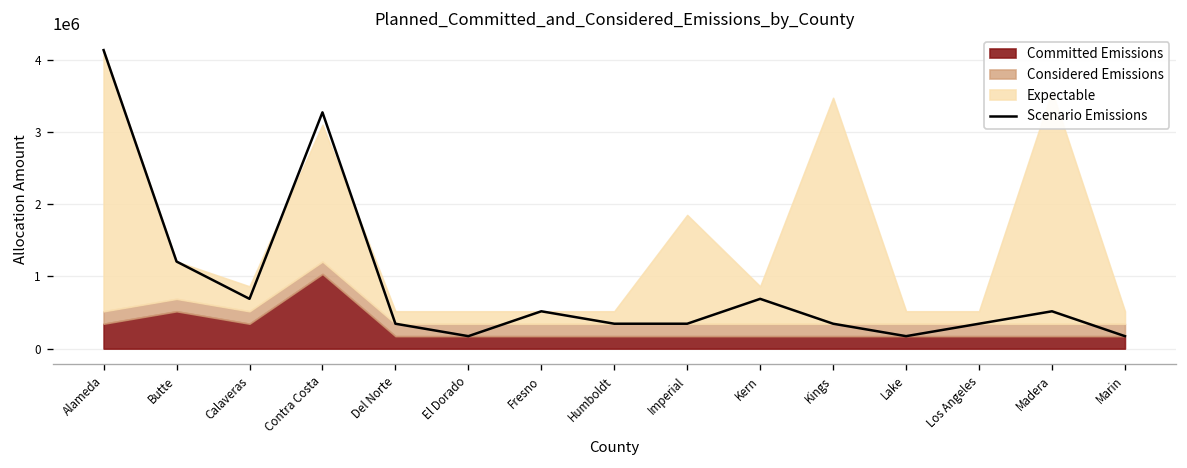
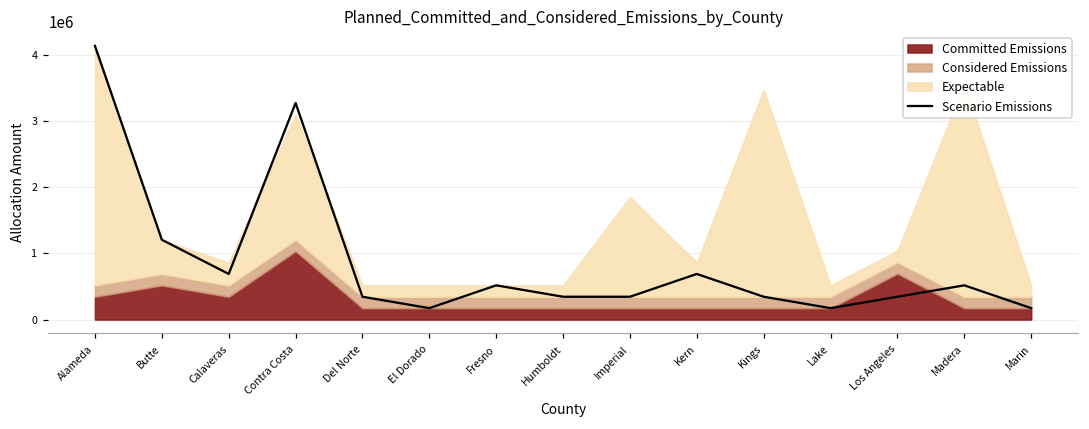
  {
    "Committed Emissions": {
      "Alameda": 300000,
      "Butte": 500000,
      "Calaveras": 300000,
      "Contra Costa": 1000000,
      "Del Norte": 200000,
      "Fresno": 200000,
      "Humboldt": 200000,
      "Imperial": 200000,
      "Kern": 200000,
      "Kings": 200000,
-     "Los Angeles": 200000,
+     "Los Angeles": 700000,
      "Madera": 200000
    },
    "Scenario Emissions": {
      "Calaveras": 700000,
      "Contra Costa": 3300000,
      "Kern": 700000,
      "Madera": 500000
    },
    "Considered Emissions": {
      "Alameda": 200000,
      "Butte": 200000,
      "Calaveras": 200000,
      "Contra Costa": 200000,
      "El Dorado": 200000,
      "Fresno": 200000,
      "Kern": 200000,
      "Lake": 200000,
      "Madera": 200000,
      "Marin": 200000
    },
    "Expectable": {
      "Calaveras": 300000,
      "Contra Costa": 1900000,
      "Del Norte": 200000,
      "El Dorado": 200000,
      "Humboldt": 200000,
      "Imperial": 1500000,
      "Kern": 500000,
      "Kings": 3100000,
      "Lake": 200000,
      "Los Angeles": 200000,
      "Marin": 200000
    }
  }
